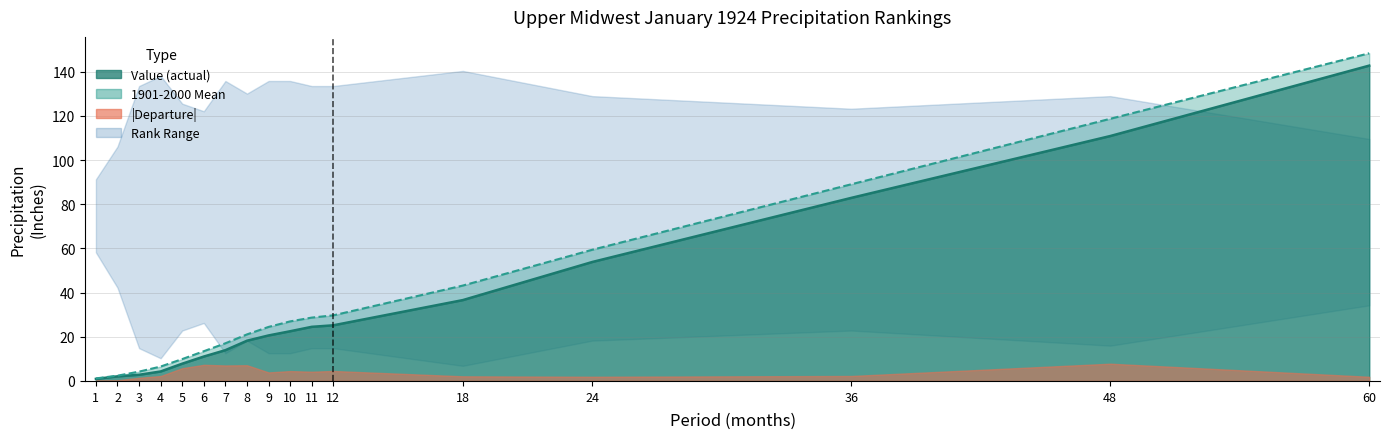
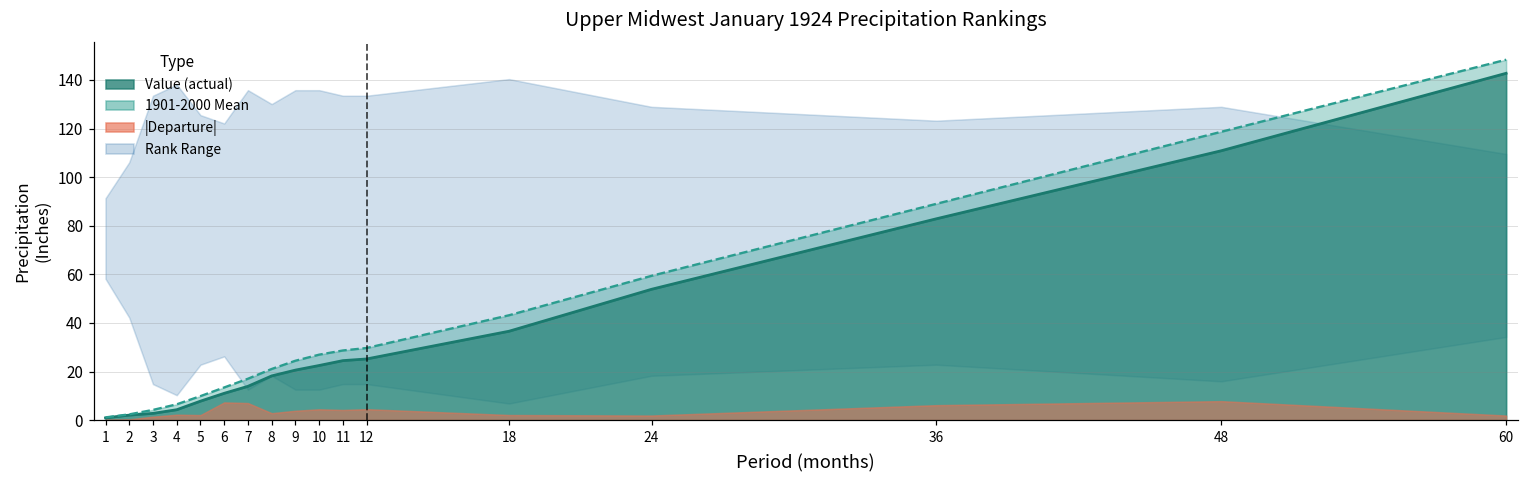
  {
    "|Departure|": {
      "3": 1,
      "4": 2,
-     "5": 6,
+     "5": 2,
      "6": 7,
      "7": 7,
-     "8": 7,
+     "8": 3,
      "9": 4,
      "10": 4,
      "11": 4,
      "12": 5,
      "18": 2,
      "24": 2,
-     "36": 2,
+     "36": 6,
      "48": 8,
      "60": 2
    }
  }
